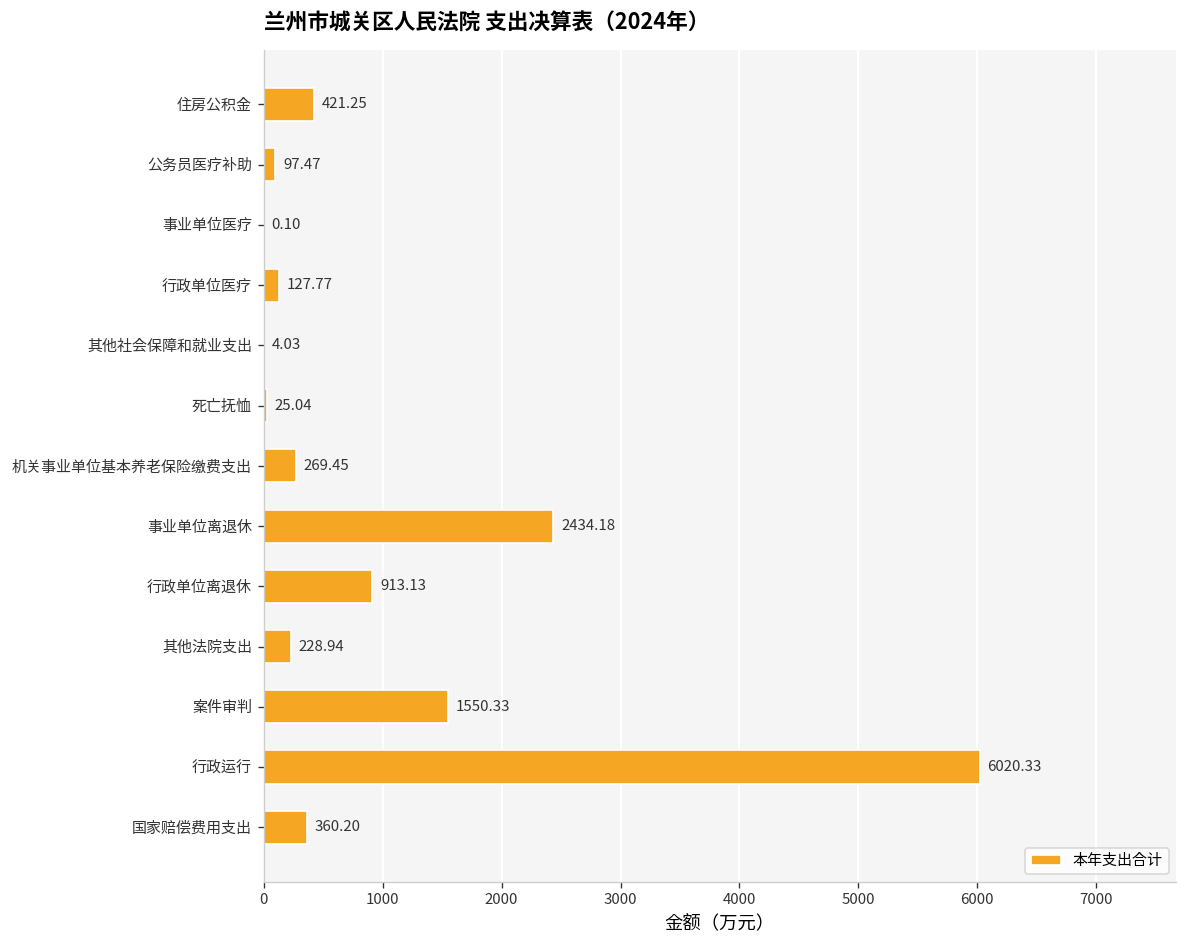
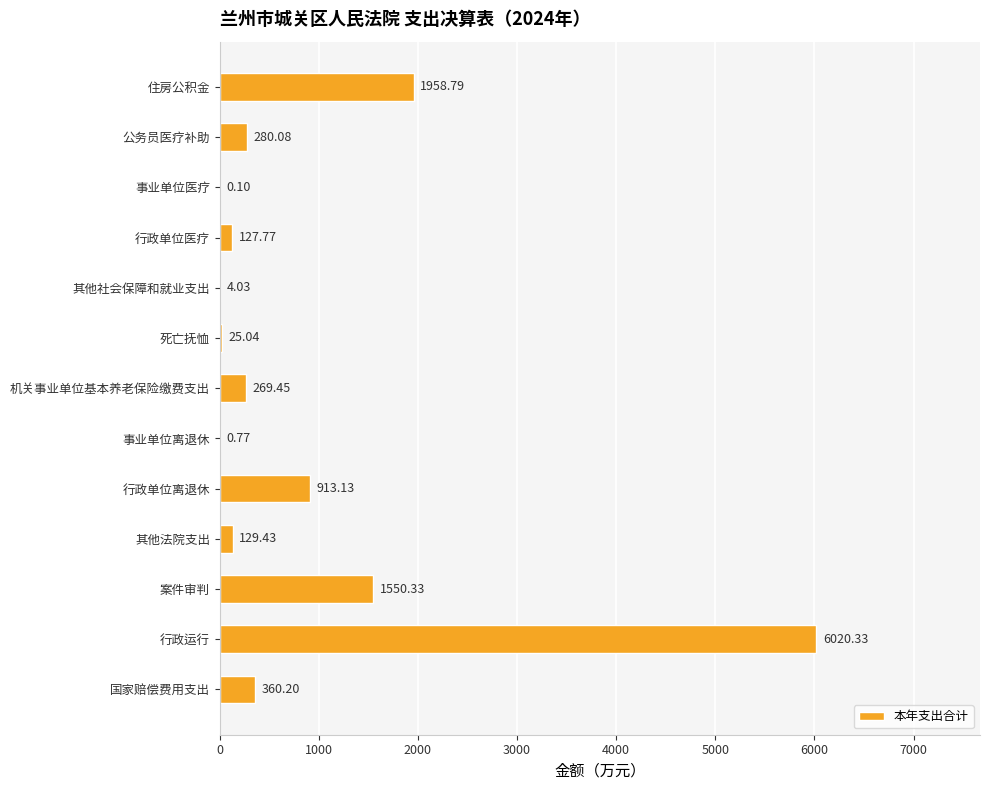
  {
-   "住房公积金": 421.25,
-   "公务员医疗补助": 97.47,
+   "住房公积金": 1958.79,
+   "公务员医疗补助": 280.08,
    "事业单位医疗": 0.10,
    "行政单位医疗": 127.77,
    "其他社会保障和就业支出": 4.03,
    "死亡抚恤": 25.04,
    "机关事业单位基本养老保险缴费支出": 269.45,
-   "事业单位离退休": 2434.18,
+   "事业单位离退休": 0.77,
    "行政单位离退休": 913.13,
-   "其他法院支出": 228.94,
+   "其他法院支出": 129.43,
    "案件审判": 1550.33,
    "行政运行": 6020.33,
    "国家赔偿费用支出": 360.20
  }
